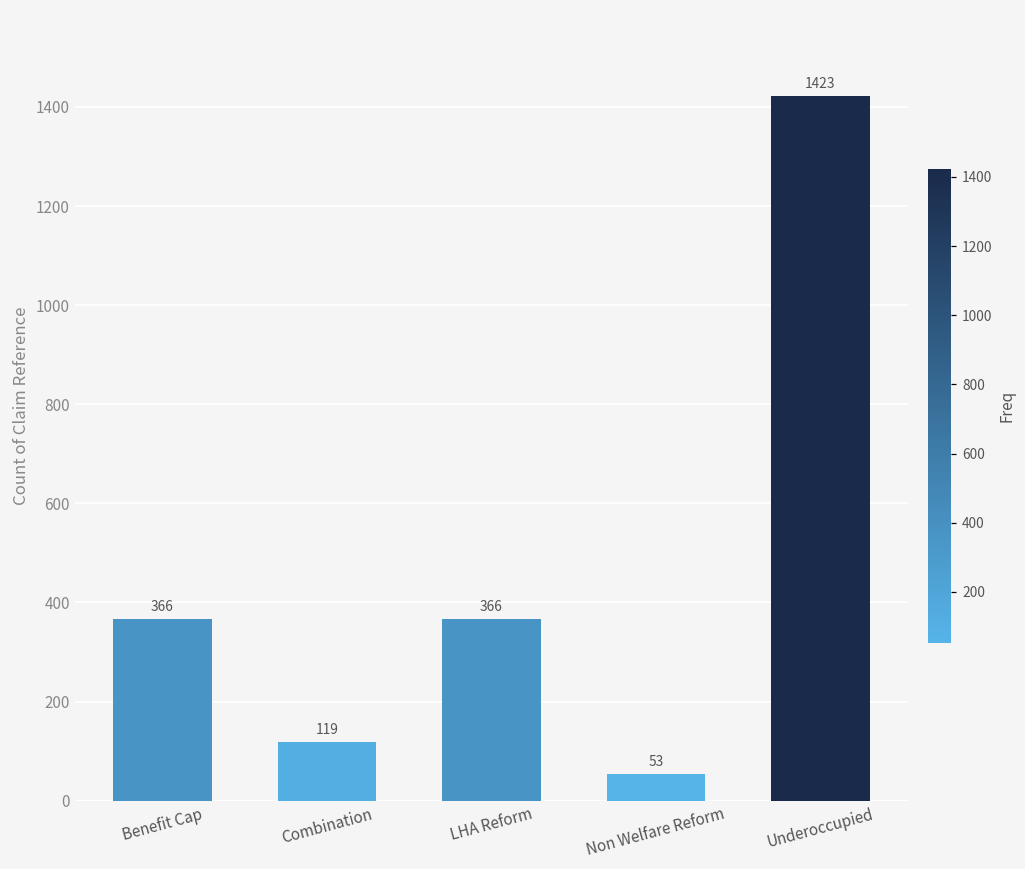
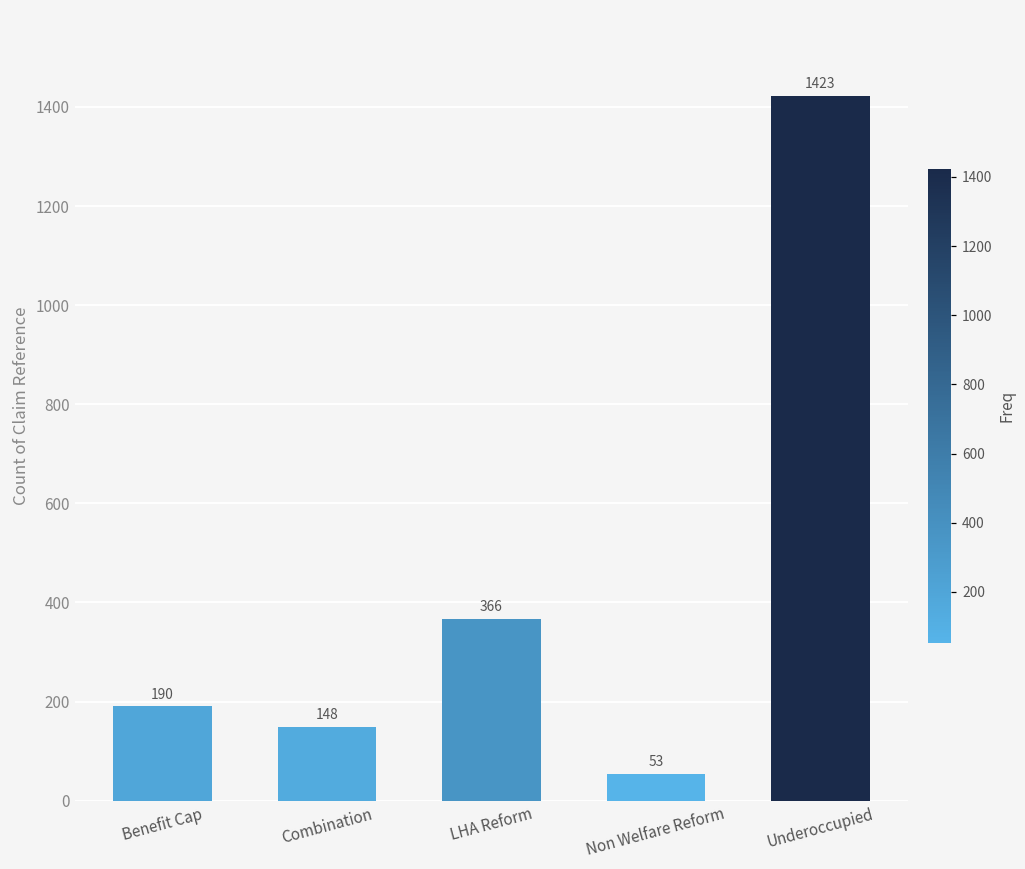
  {
-   "Benefit Cap": 366,
-   "Combination": 119,
+   "Benefit Cap": 190,
+   "Combination": 148,
    "LHA Reform": 366,
    "Non Welfare Reform": 53,
    "Underoccupied": 1423
  }
